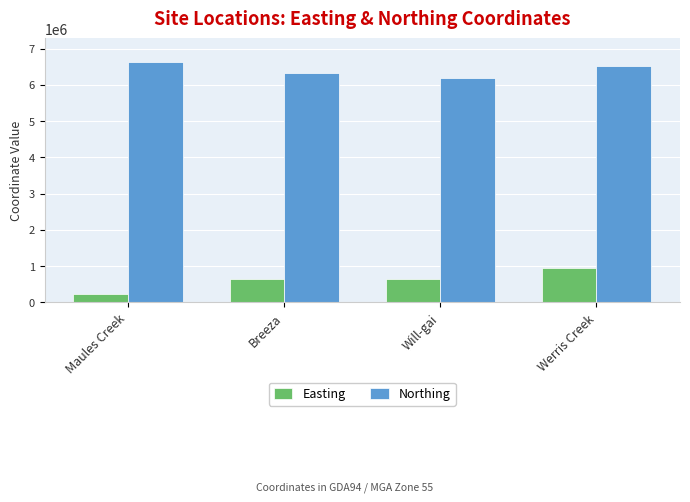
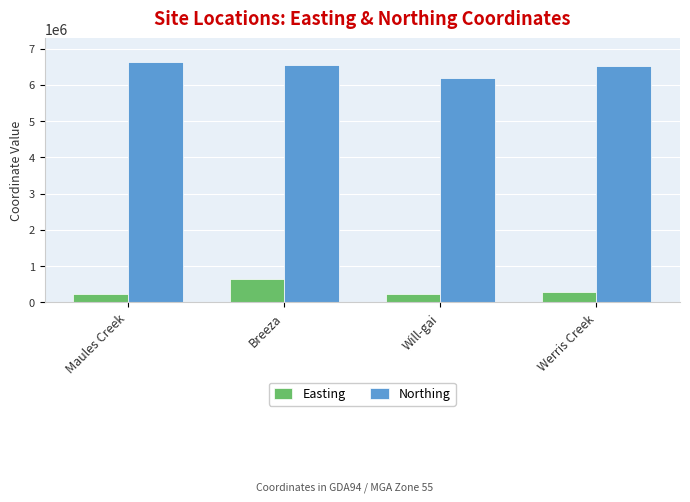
  {
    "Easting": {
      "Maules Creek": 200000,
      "Breeza": 600000,
-     "Will-gai": 600000,
-     "Werris Creek": 1000000
+     "Will-gai": 200000,
+     "Werris Creek": 300000
    },
    "Northing": {
      "Maules Creek": 6600000,
-     "Breeza": 6300000,
+     "Breeza": 6500000,
      "Will-gai": 6200000,
      "Werris Creek": 6500000
    }
  }
